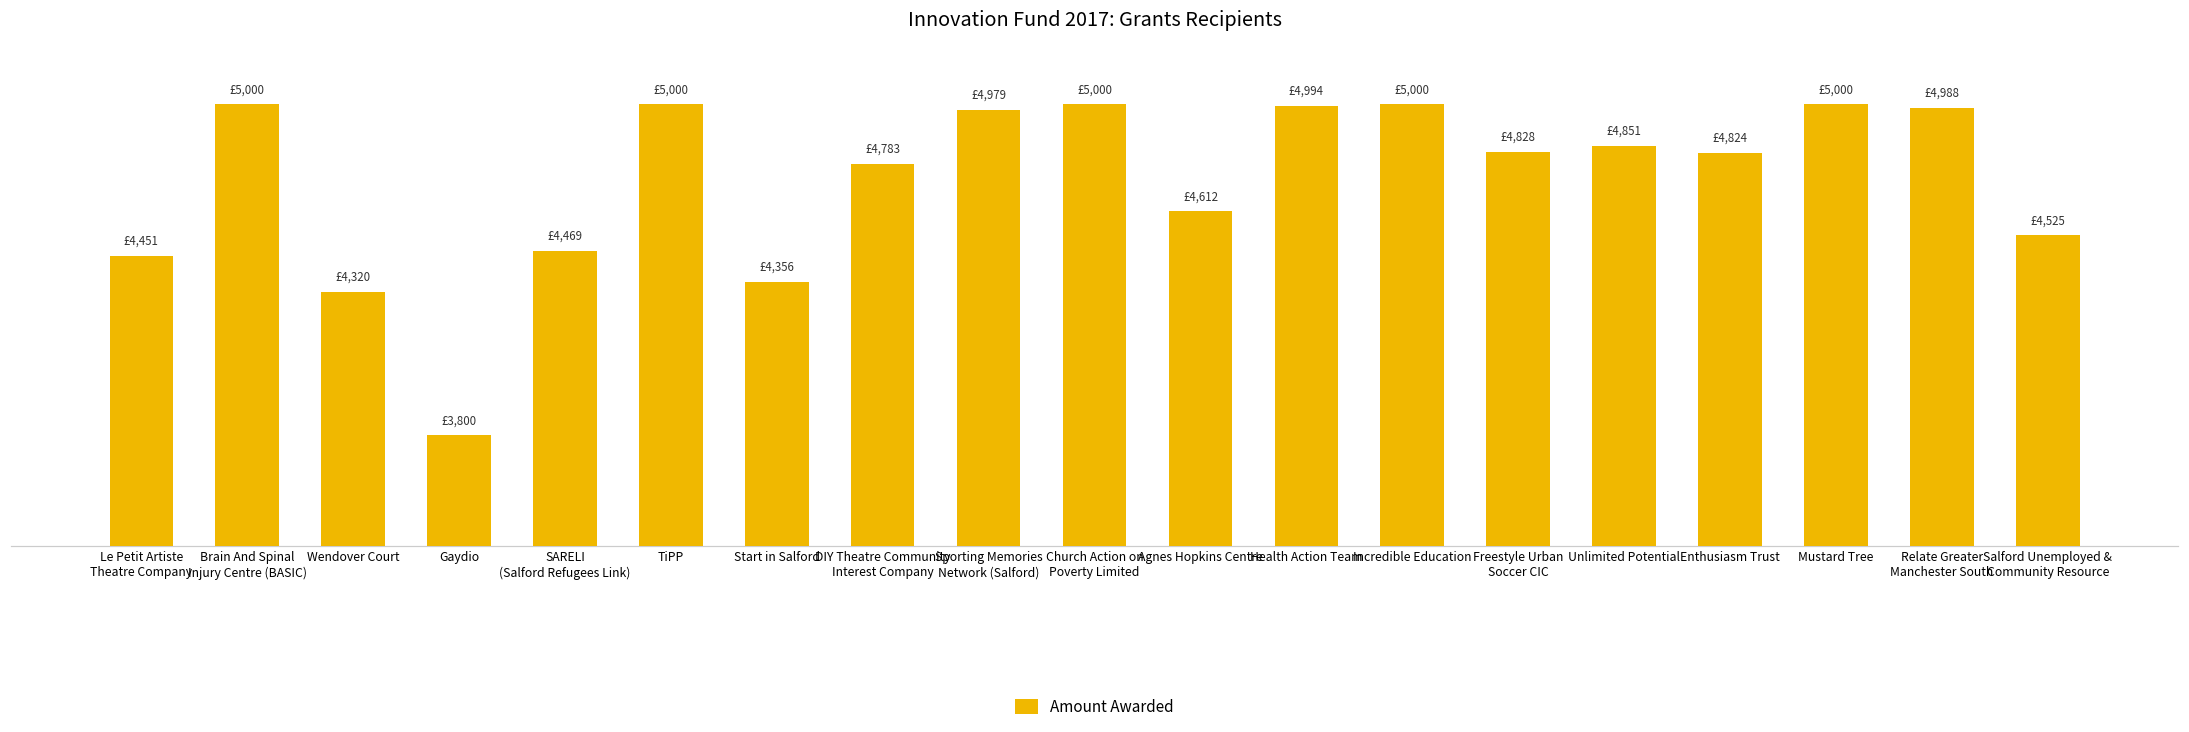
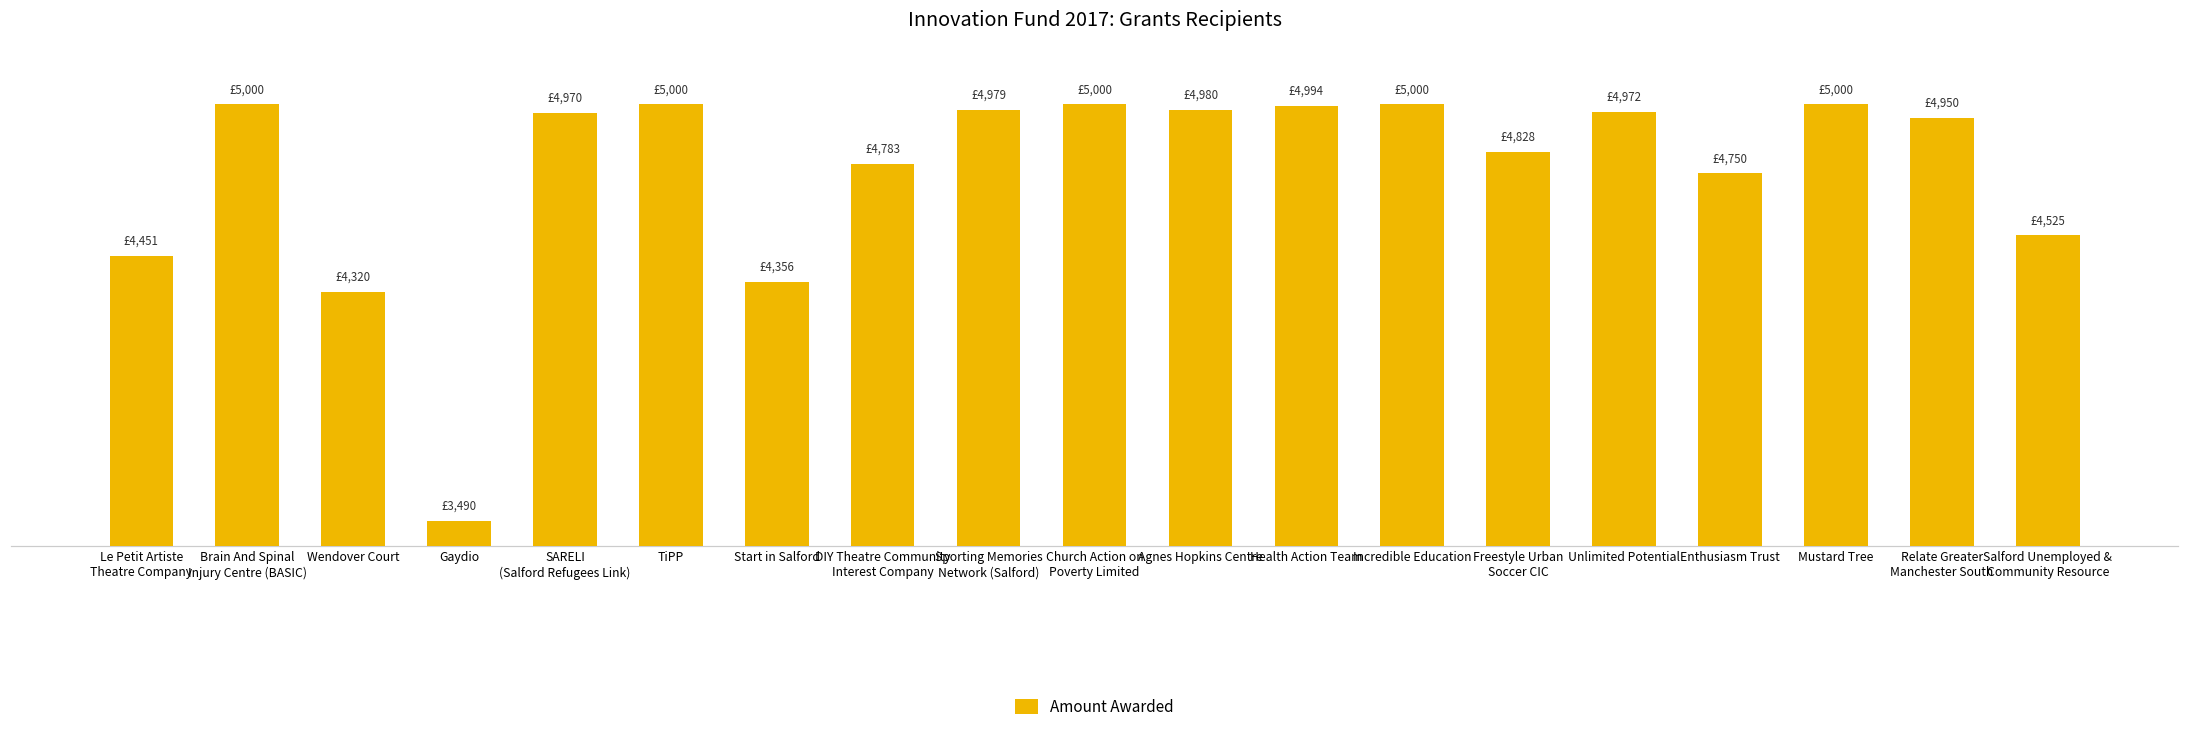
  {
    "Le Petit Artiste Theatre Company": "£4,451",
    "Brain And Spinal Injury Centre (BASIC)": "£5,000",
    "Wendover Court": "£4,320",
-   "Gaydio": "£3,800",
-   "SARELI (Salford Refugees Link)": "£4,469",
+   "Gaydio": "£3,490",
+   "SARELI (Salford Refugees Link)": "£4,970",
    "TiPP": "£5,000",
    "Start in Salford": "£4,356",
    "DIY Theatre Community Interest Company": "£4,783",
    "Sporting Memories Network (Salford)": "£4,979",
    "Church Action on Poverty Limited": "£5,000",
-   "Agnes Hopkins Centre": "£4,612",
+   "Agnes Hopkins Centre": "£4,980",
    "Health Action Team": "£4,994",
    "Incredible Education": "£5,000",
    "Freestyle Urban Soccer CIC": "£4,828",
-   "Unlimited Potential": "£4,851",
-   "Enthusiasm Trust": "£4,824",
+   "Unlimited Potential": "£4,972",
+   "Enthusiasm Trust": "£4,750",
    "Mustard Tree": "£5,000",
-   "Relate Greater Manchester South": "£4,988",
+   "Relate Greater Manchester South": "£4,950",
    "Salford Unemployed & Community Resource": "£4,525"
  }
